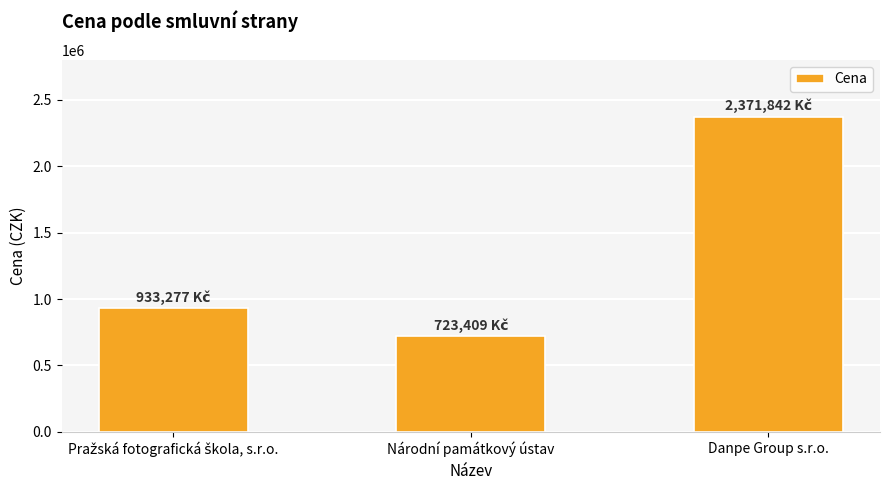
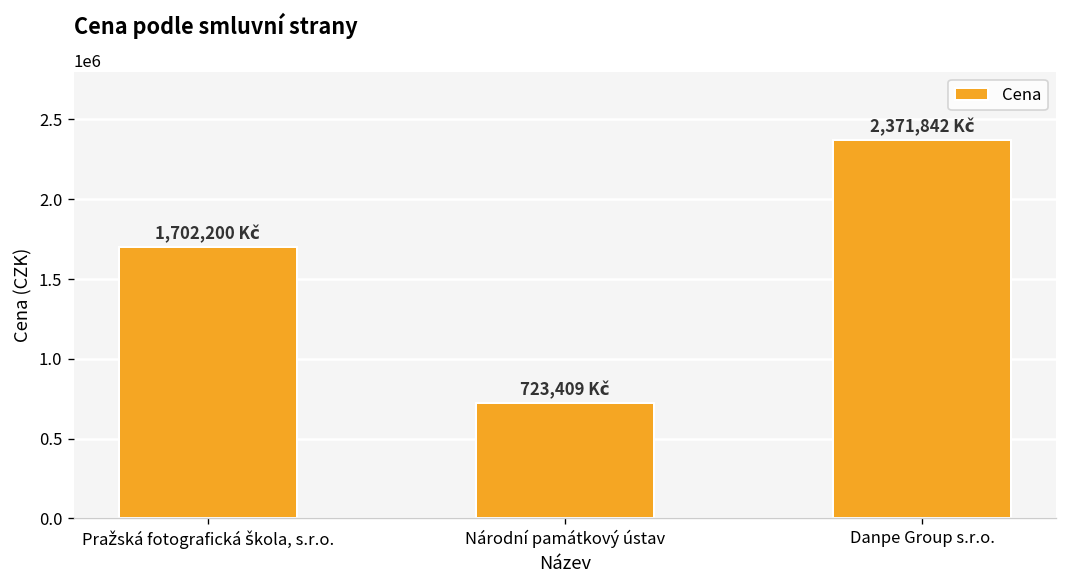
  {
-   "Pražská fotografická škola, s.r.o.": "933,277",
+   "Pražská fotografická škola, s.r.o.": "1,702,200",
    "Národní památkový ústav": "723,409",
    "Danpe Group s.r.o.": "2,371,842"
  }
